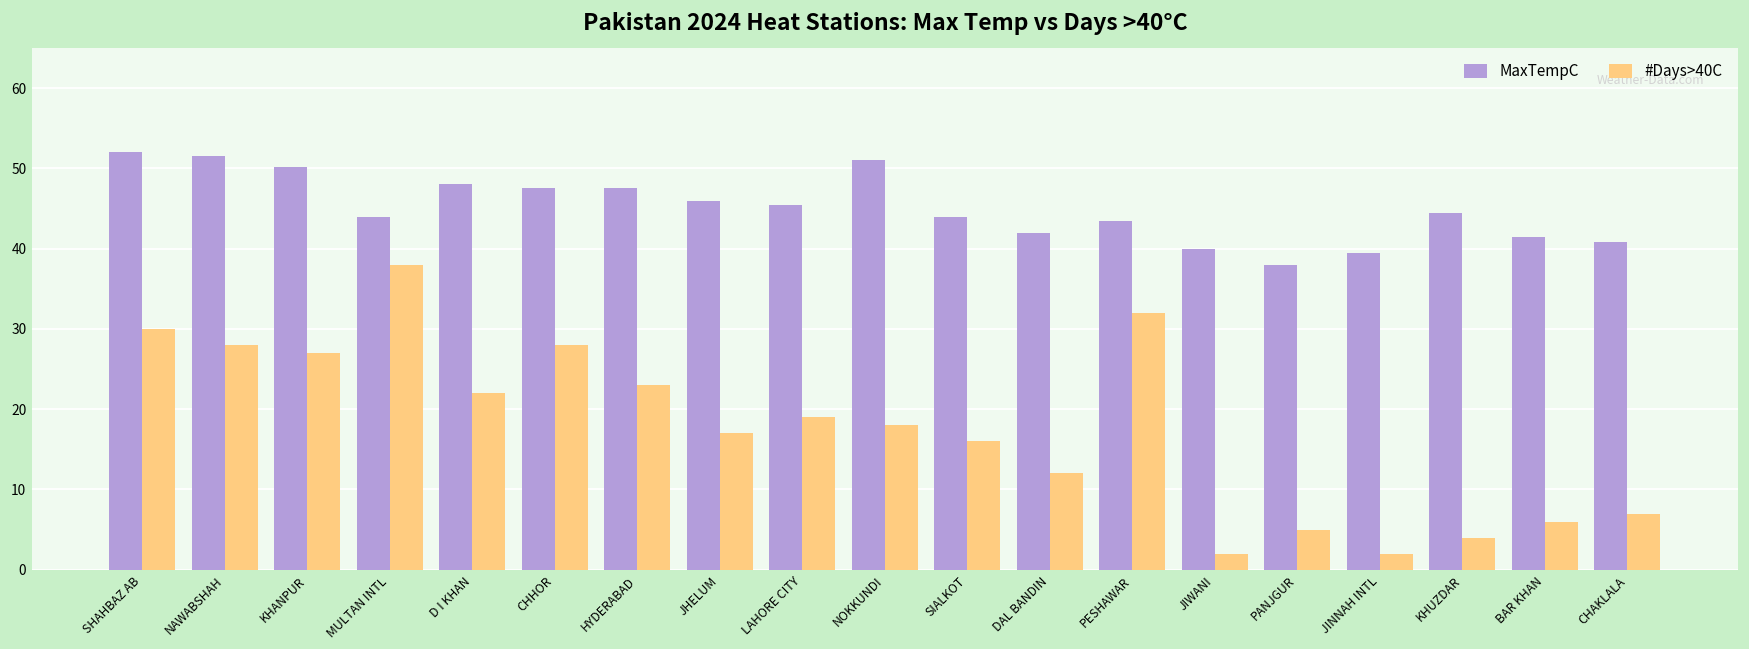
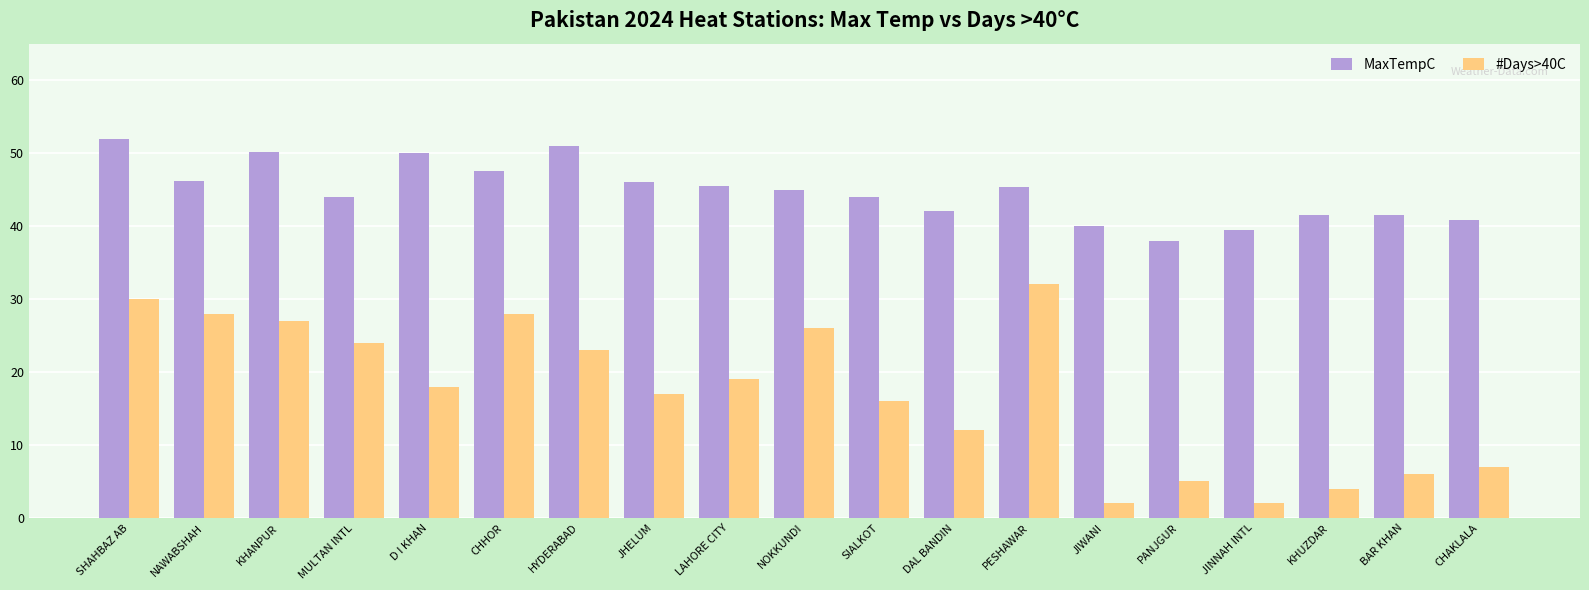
  {
    "MaxTempC": {
      "SHAHBAZ AB": 52,
-     "NAWABSHAH": 52,
+     "NAWABSHAH": 46,
      "KHANPUR": 50,
      "MULTAN INTL": 44,
-     "D I KHAN": 48,
+     "D I KHAN": 50,
      "CHHOR": 48,
-     "HYDERABAD": 48,
+     "HYDERABAD": 51,
      "JHELUM": 46,
      "LAHORE CITY": 46,
-     "NOKKUNDI": 51,
+     "NOKKUNDI": 45,
      "SIALKOT": 44,
      "DAL BANDIN": 42,
-     "PESHAWAR": 44,
+     "PESHAWAR": 45,
      "JIWANI": 40,
      "PANJGUR": 38,
      "JINNAH INTL": 40,
-     "KHUZDAR": 44,
+     "KHUZDAR": 42,
      "BAR KHAN": 42,
      "CHAKLALA": 41
    },
    "#Days>40C": {
      "SHAHBAZ AB": 30,
      "NAWABSHAH": 28,
      "KHANPUR": 27,
-     "MULTAN INTL": 38,
-     "D I KHAN": 22,
+     "MULTAN INTL": 24,
+     "D I KHAN": 18,
      "CHHOR": 28,
      "HYDERABAD": 23,
      "JHELUM": 17,
      "LAHORE CITY": 19,
-     "NOKKUNDI": 18,
+     "NOKKUNDI": 26,
      "SIALKOT": 16,
      "DAL BANDIN": 12,
      "PESHAWAR": 32,
      "JIWANI": 2,
      "PANJGUR": 5,
      "JINNAH INTL": 2,
      "KHUZDAR": 4,
      "BAR KHAN": 6,
      "CHAKLALA": 7
    }
  }
